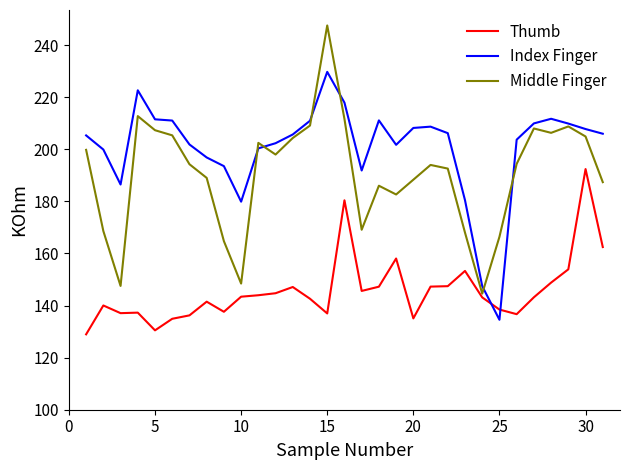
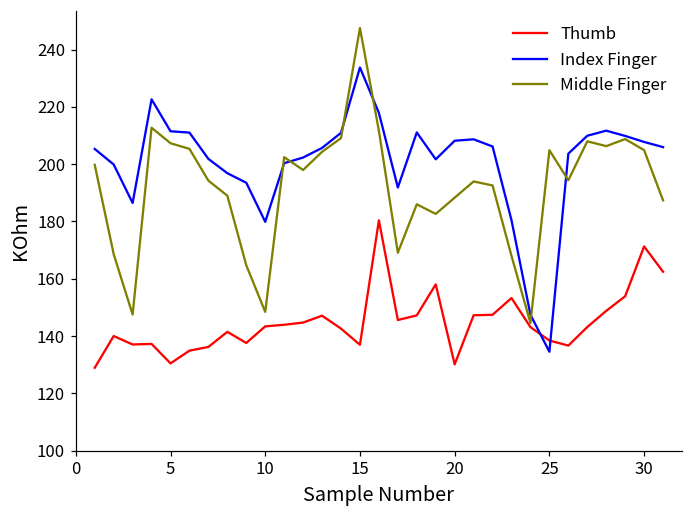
  {
    "Thumb": {
      "5": 130,
      "10": 143,
      "15": 137,
-     "20": 135,
+     "20": 130,
      "25": 138,
-     "30": 192
+     "30": 171
    },
    "Index Finger": {
      "5": 211,
      "10": 180,
-     "15": 230,
+     "15": 234,
      "20": 208,
      "25": 135,
      "30": 208
    },
    "Middle Finger": {
      "5": 207,
      "10": 148,
      "15": 248,
      "20": 188,
-     "25": 166,
+     "25": 205,
      "30": 205
    }
  }
